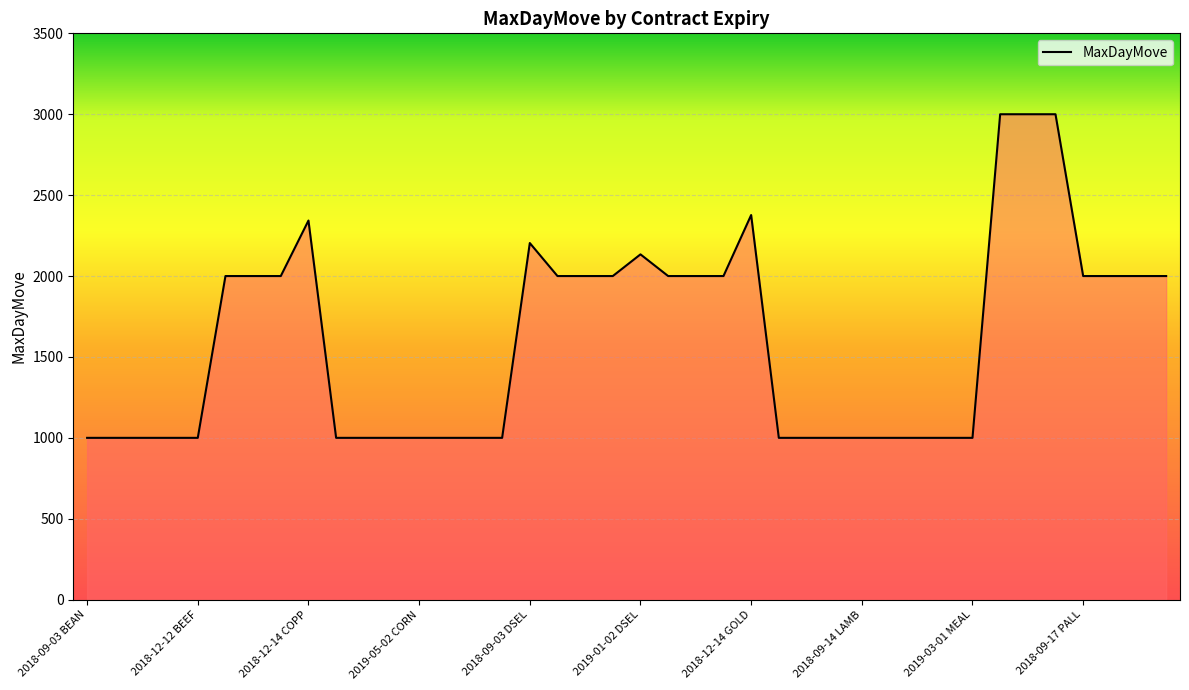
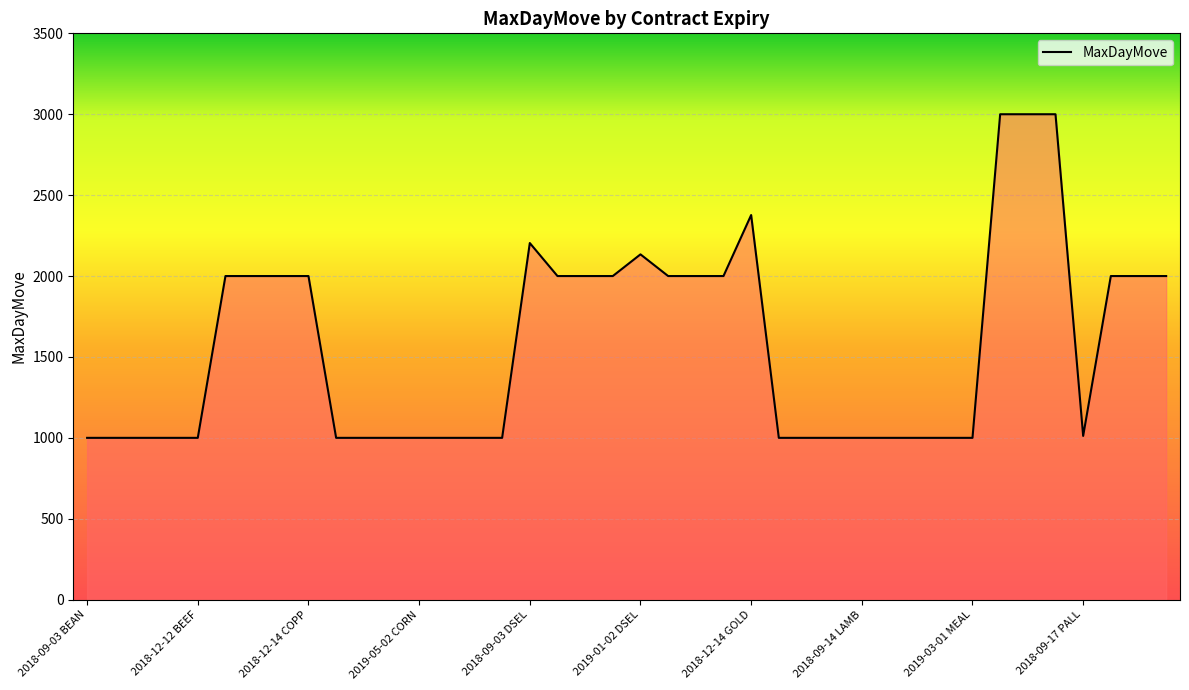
  {
    "2018-09-03 BEAN": 1000,
    "2018-12-12 BEEF": 1000,
-   "2018-12-14 COPP": 2340,
+   "2018-12-14 COPP": 2000,
    "2019-05-02 CORN": 1000,
    "2018-09-03 DSEL": 2200,
    "2019-01-02 DSEL": 2130,
    "2018-12-14 GOLD": 2380,
    "2018-09-14 LAMB": 1000,
    "2019-03-01 MEAL": 1000,
-   "2018-09-17 PALL": 2000
+   "2018-09-17 PALL": 1010
  }
